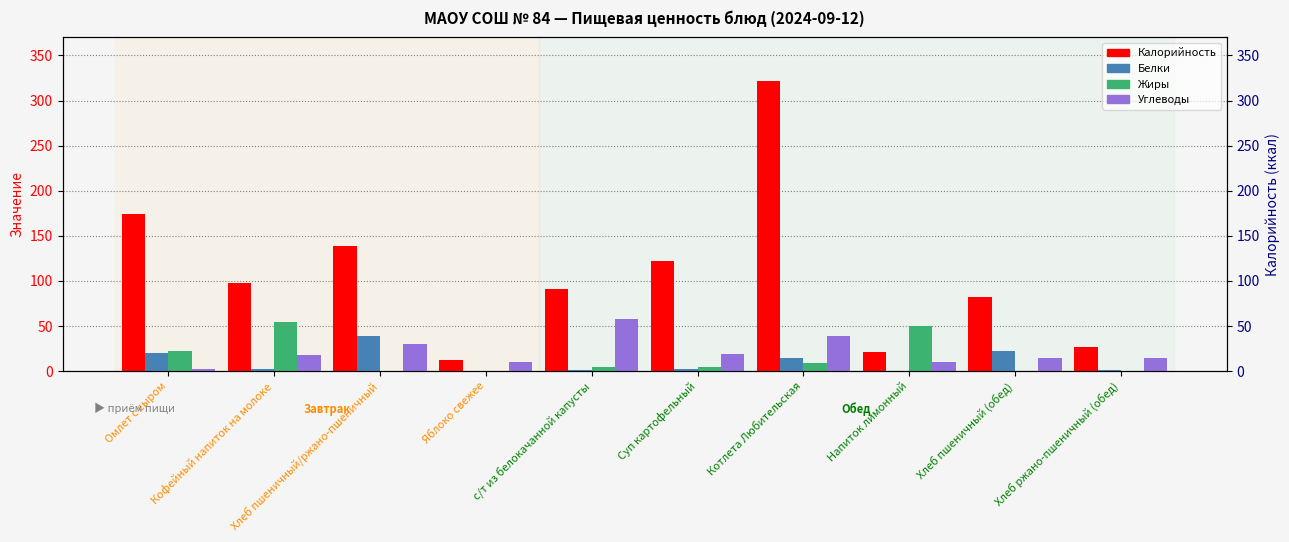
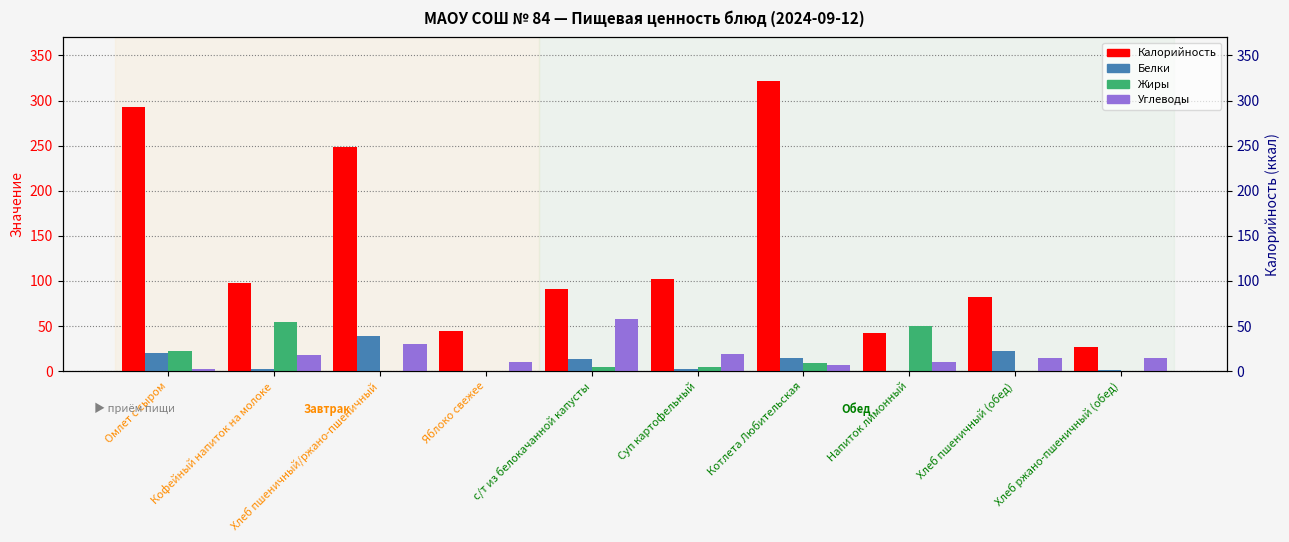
  {
    "Калорийность": {
-     "Омлет с сыром": 170,
+     "Омлет с сыром": 290,
      "Кофейный напиток на молоке": 100,
-     "Хлеб пшеничный/ржано-пшеничный": 140,
-     "Яблоко свежее": 10,
+     "Хлеб пшеничный/ржано-пшеничный": 250,
+     "Яблоко свежее": 40,
      "с/т из белокачанной капусты": 90,
-     "Суп картофельный": 120,
+     "Суп картофельный": 100,
      "Котлета Любительская": 320,
-     "Напиток лимонный": 20,
+     "Напиток лимонный": 40,
      "Хлеб пшеничный (обед)": 80,
      "Хлеб ржано-пшеничный (обед)": 30
    },
    "Белки": {
      "Омлет с сыром": 20,
      "Хлеб пшеничный/ржано-пшеничный": 40,
-     "с/т из белокачанной капусты": 0,
+     "с/т из белокачанной капусты": 10,
      "Котлета Любительская": 10,
      "Хлеб пшеничный (обед)": 20
    },
    "Жиры": {
      "Омлет с сыром": 20,
      "Кофейный напиток на молоке": 50,
      "с/т из белокачанной капусты": 10,
      "Суп картофельный": 0,
      "Котлета Любительская": 10,
      "Напиток лимонный": 50
    },
    "Углеводы": {
      "Кофейный напиток на молоке": 20,
      "Хлеб пшеничный/ржано-пшеничный": 30,
      "Яблоко свежее": 10,
      "с/т из белокачанной капусты": 60,
      "Суп картофельный": 20,
-     "Котлета Любительская": 40,
+     "Котлета Любительская": 10,
      "Напиток лимонный": 10,
      "Хлеб пшеничный (обед)": 10,
      "Хлеб ржано-пшеничный (обед)": 10
    }
  }
